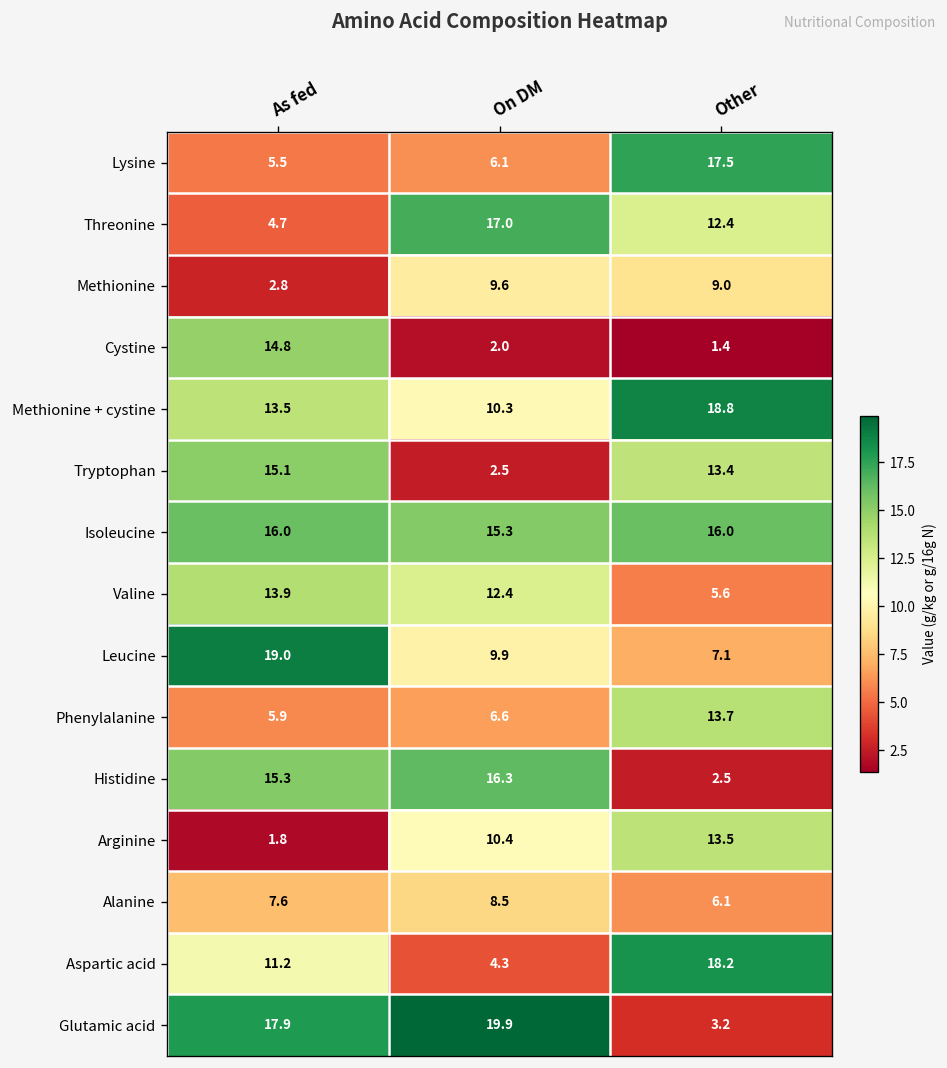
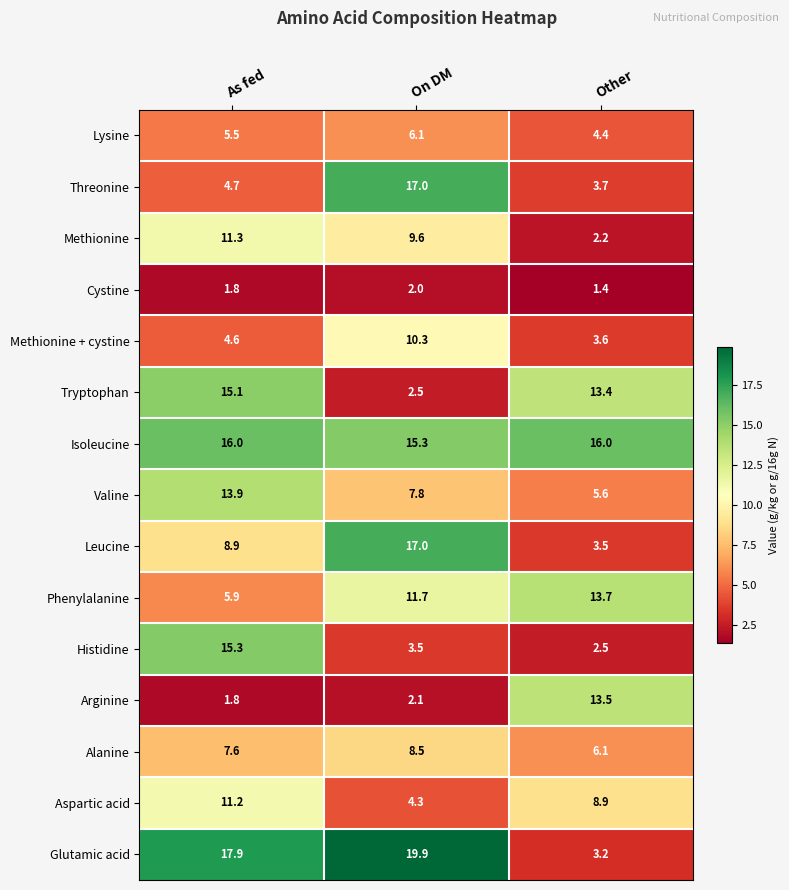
  {
    "Lysine": {
      "As fed": 5.5,
      "On DM": 6.1,
-     "Other": 17.5
+     "Other": 4.4
    },
    "Threonine": {
      "As fed": 4.7,
      "On DM": 17.0,
-     "Other": 12.4
+     "Other": 3.7
    },
    "Methionine": {
-     "As fed": 2.8,
+     "As fed": 11.3,
      "On DM": 9.6,
-     "Other": 9.0
+     "Other": 2.2
    },
    "Cystine": {
-     "As fed": 14.8,
+     "As fed": 1.8,
      "On DM": 2.0,
      "Other": 1.4
    },
    "Methionine + cystine": {
-     "As fed": 13.5,
+     "As fed": 4.6,
      "On DM": 10.3,
-     "Other": 18.8
+     "Other": 3.6
    },
    "Tryptophan": {
      "As fed": 15.1,
      "On DM": 2.5,
      "Other": 13.4
    },
    "Isoleucine": {
      "As fed": 16.0,
      "On DM": 15.3,
      "Other": 16.0
    },
    "Valine": {
      "As fed": 13.9,
-     "On DM": 12.4,
+     "On DM": 7.8,
      "Other": 5.6
    },
    "Leucine": {
-     "As fed": 19.0,
-     "On DM": 9.9,
-     "Other": 7.1
+     "As fed": 8.9,
+     "On DM": 17.0,
+     "Other": 3.5
    },
    "Phenylalanine": {
      "As fed": 5.9,
-     "On DM": 6.6,
+     "On DM": 11.7,
      "Other": 13.7
    },
    "Histidine": {
      "As fed": 15.3,
-     "On DM": 16.3,
+     "On DM": 3.5,
      "Other": 2.5
    },
    "Arginine": {
      "As fed": 1.8,
-     "On DM": 10.4,
+     "On DM": 2.1,
      "Other": 13.5
    },
    "Alanine": {
      "As fed": 7.6,
      "On DM": 8.5,
      "Other": 6.1
    },
    "Aspartic acid": {
      "As fed": 11.2,
      "On DM": 4.3,
-     "Other": 18.2
+     "Other": 8.9
    },
    "Glutamic acid": {
      "As fed": 17.9,
      "On DM": 19.9,
      "Other": 3.2
    }
  }
